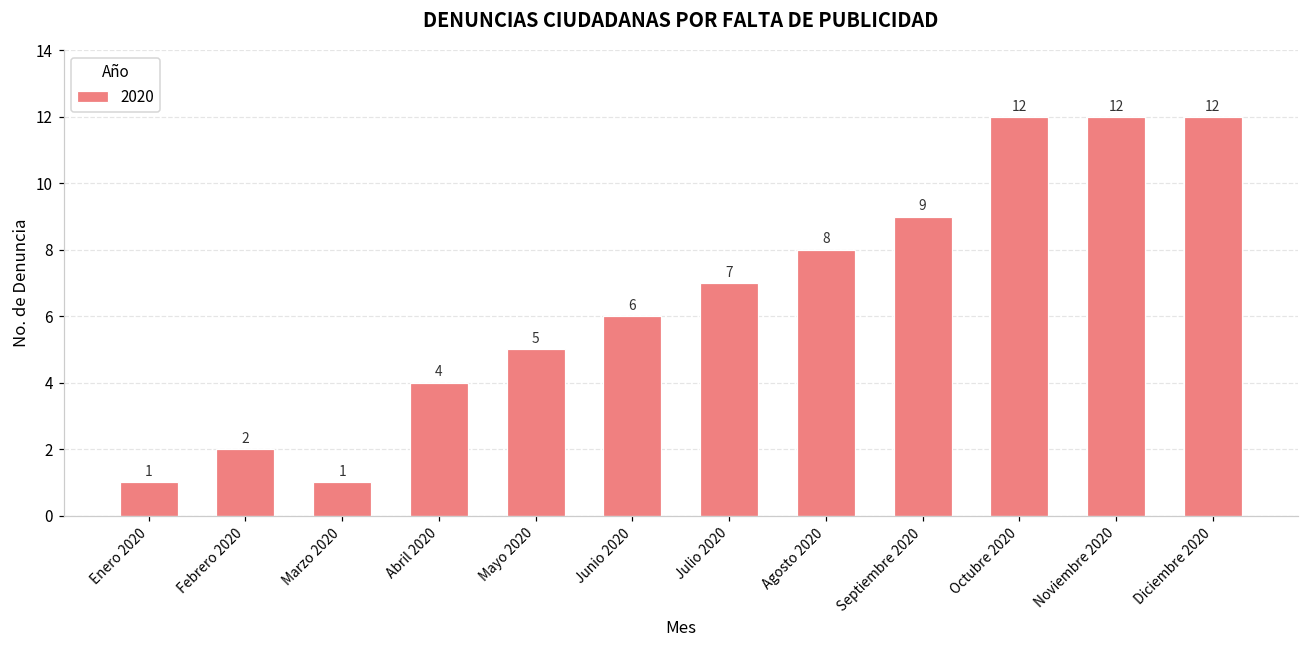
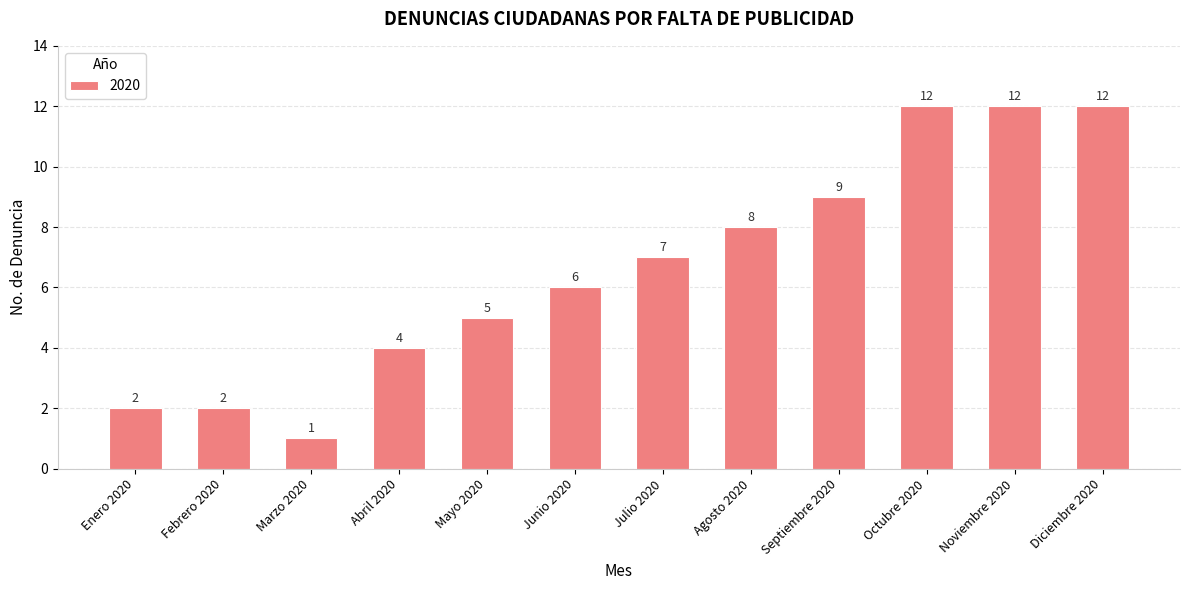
  {
-   "Enero 2020": 1,
+   "Enero 2020": 2,
    "Febrero 2020": 2,
    "Marzo 2020": 1,
    "Abril 2020": 4,
    "Mayo 2020": 5,
    "Junio 2020": 6,
    "Julio 2020": 7,
    "Agosto 2020": 8,
    "Septiembre 2020": 9,
    "Octubre 2020": 12,
    "Noviembre 2020": 12,
    "Diciembre 2020": 12
  }
